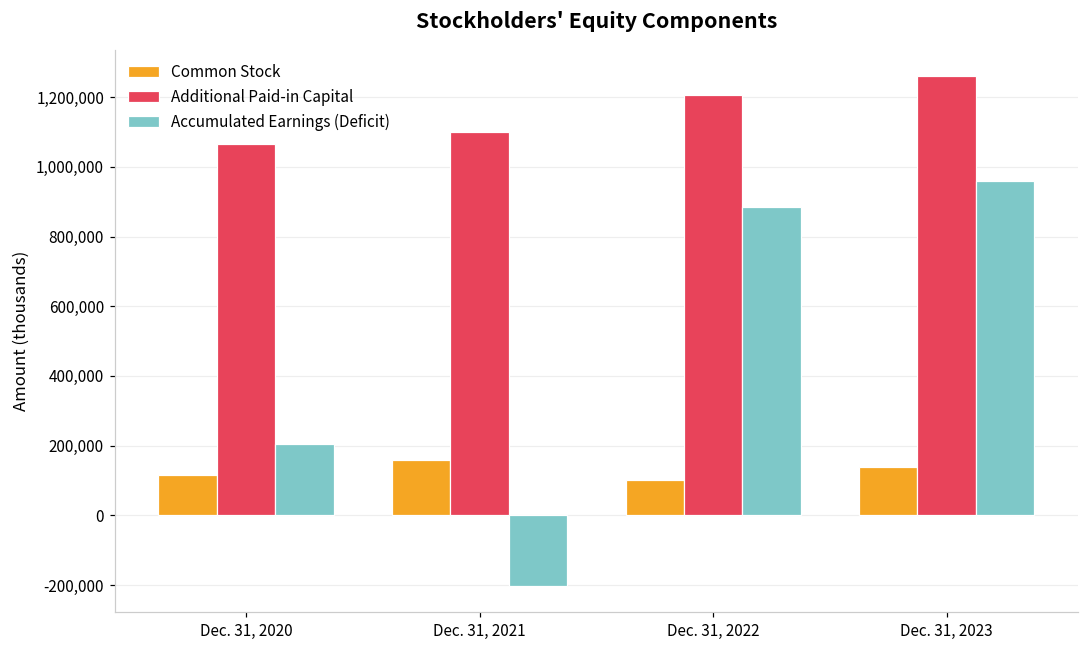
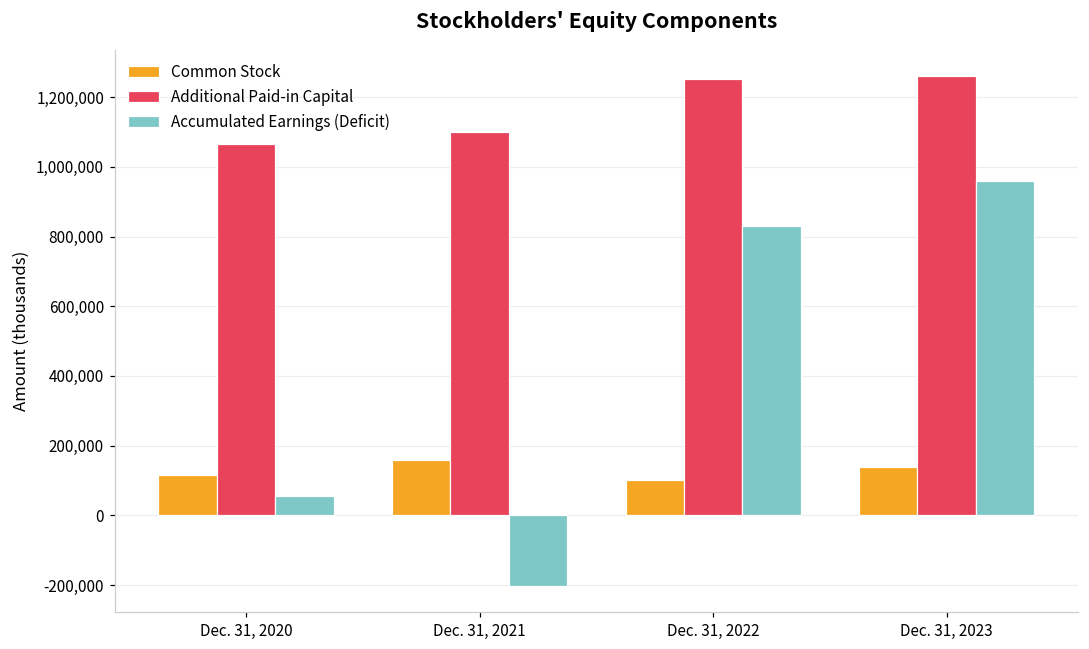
  {
    "Common Stock": {
      "Dec. 31, 2020": "120,000",
      "Dec. 31, 2021": "160,000",
      "Dec. 31, 2022": "100,000",
      "Dec. 31, 2023": "140,000"
    },
    "Additional Paid-in Capital": {
      "Dec. 31, 2020": "1,070,000",
      "Dec. 31, 2021": "1,100,000",
-     "Dec. 31, 2022": "1,210,000",
+     "Dec. 31, 2022": "1,250,000",
      "Dec. 31, 2023": "1,260,000"
    },
    "Accumulated Earnings (Deficit)": {
-     "Dec. 31, 2020": "210,000",
+     "Dec. 31, 2020": "60,000",
      "Dec. 31, 2021": "-200,000",
-     "Dec. 31, 2022": "890,000",
+     "Dec. 31, 2022": "830,000",
      "Dec. 31, 2023": "960,000"
    }
  }
